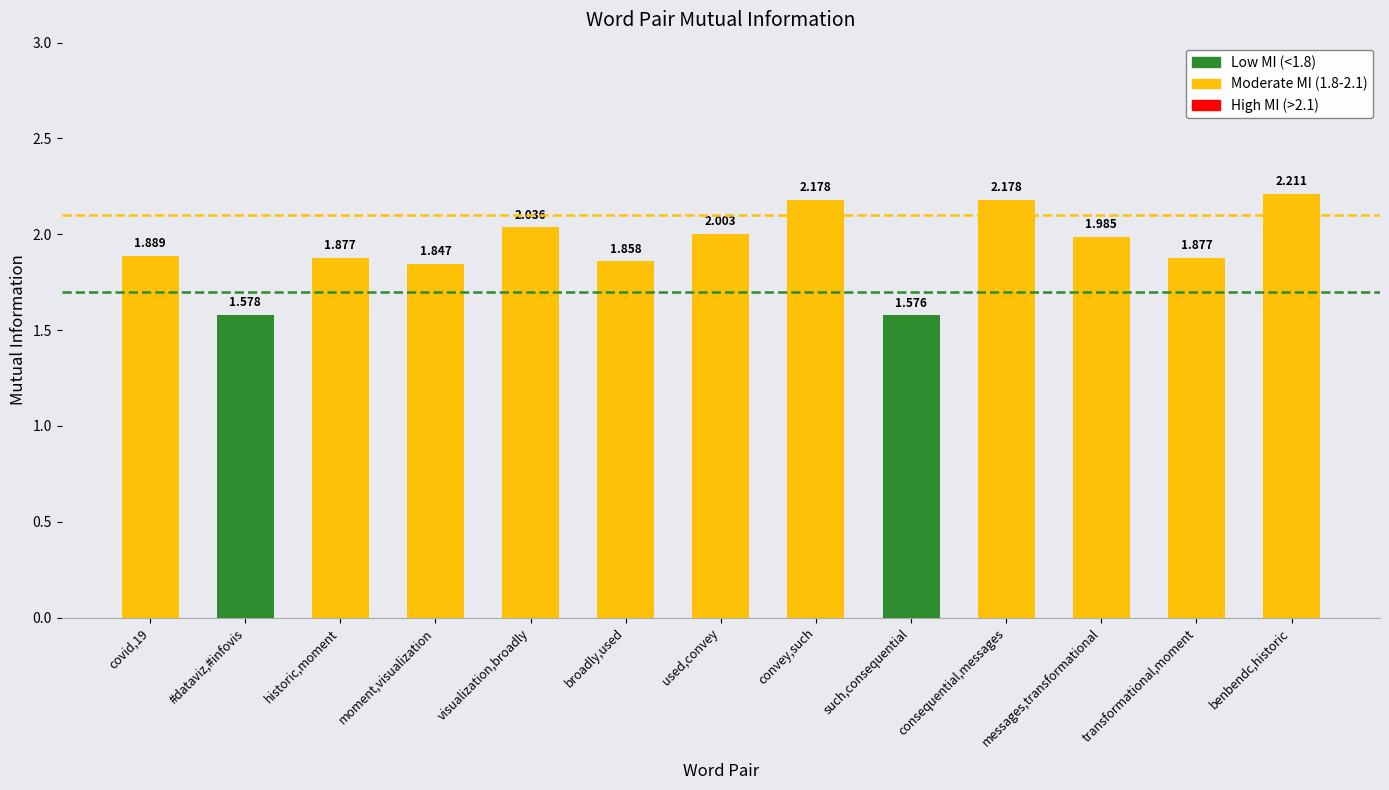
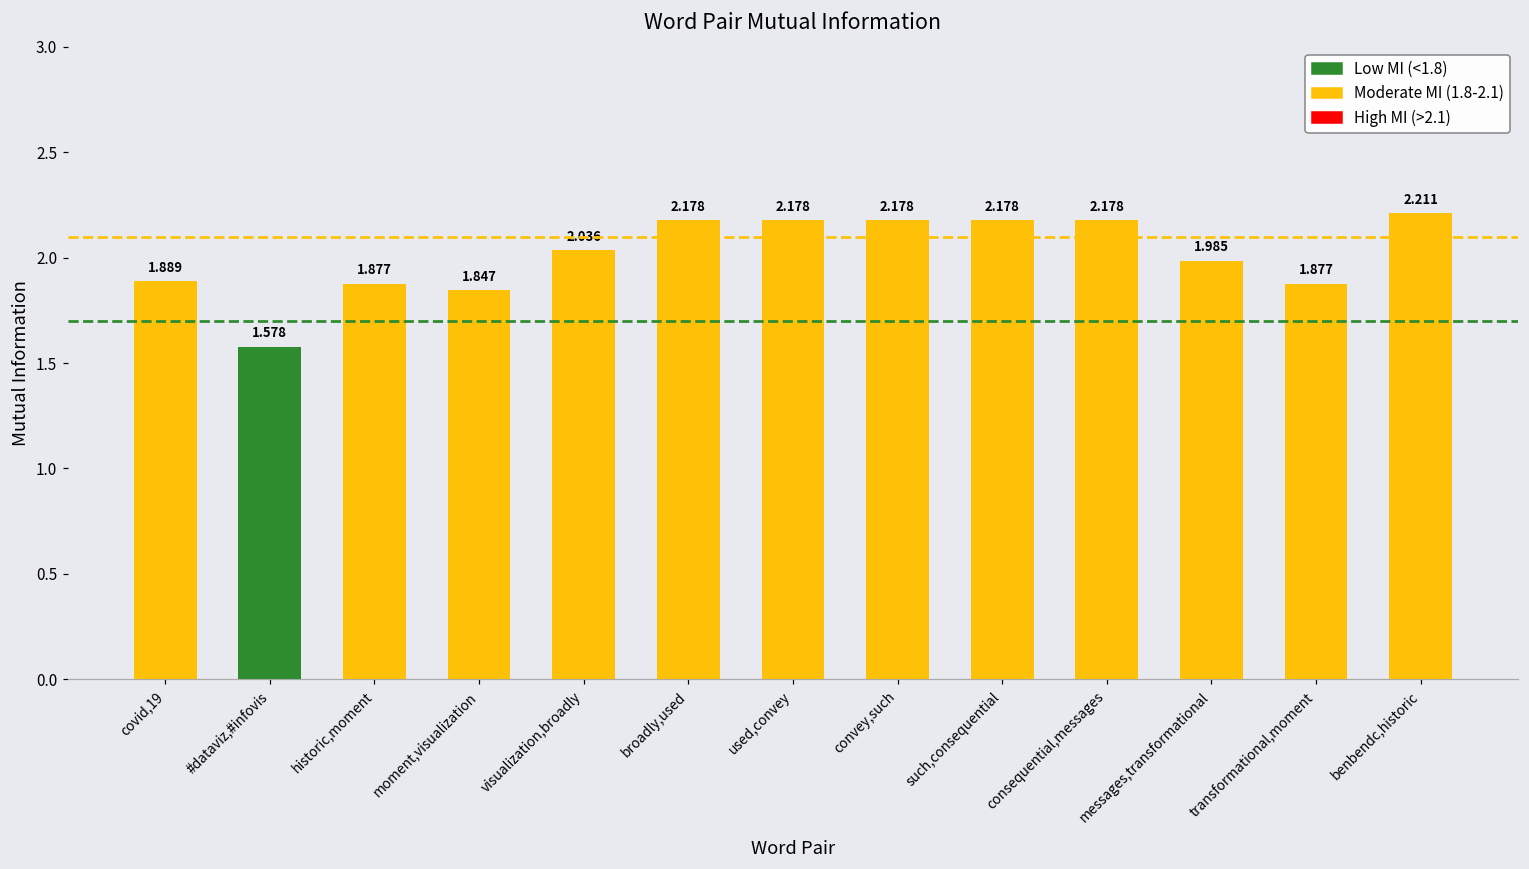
  {
    "covid,19": 1.889,
    "#dataviz,#infovis": 1.578,
    "historic,moment": 1.877,
    "moment,visualization": 1.847,
    "visualization,broadly": 2.036,
-   "broadly,used": 1.858,
-   "used,convey": 2.003,
+   "broadly,used": 2.178,
+   "used,convey": 2.178,
    "convey,such": 2.178,
-   "such,consequential": 1.576,
+   "such,consequential": 2.178,
    "consequential,messages": 2.178,
    "messages,transformational": 1.985,
    "transformational,moment": 1.877,
    "benbendc,historic": 2.211
  }
